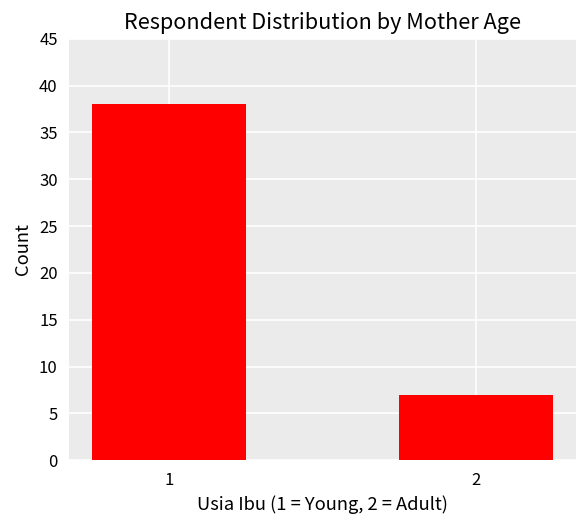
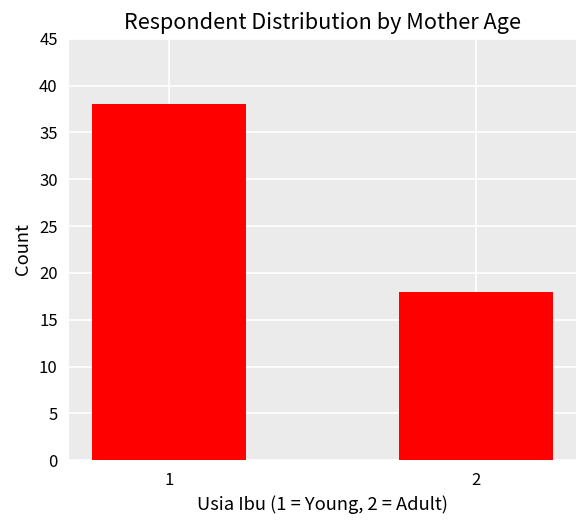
  {
    "1": 38,
-   "2": 7
+   "2": 18
  }
